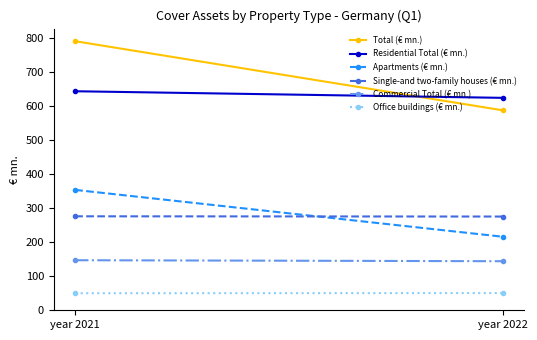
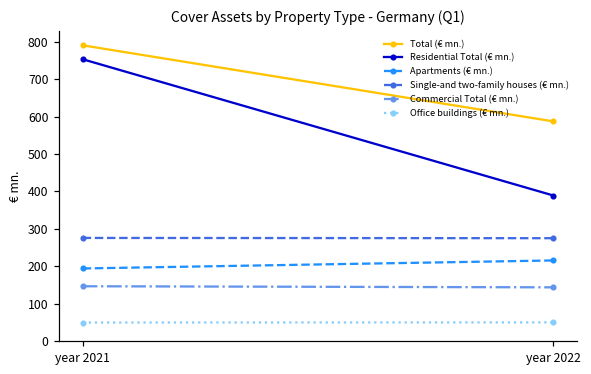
  {
    "Total (€ mn.)": {
      "year 2021": 790,
      "year 2022": 590
    },
    "Residential Total (€ mn.)": {
-     "year 2021": 640,
-     "year 2022": 620
+     "year 2021": 750,
+     "year 2022": 390
    },
    "Apartments (€ mn.)": {
-     "year 2021": 350,
+     "year 2021": 190,
      "year 2022": 220
    },
    "Office buildings (€ mn.)": {
      "year 2021": 50,
      "year 2022": 50
    }
  }
